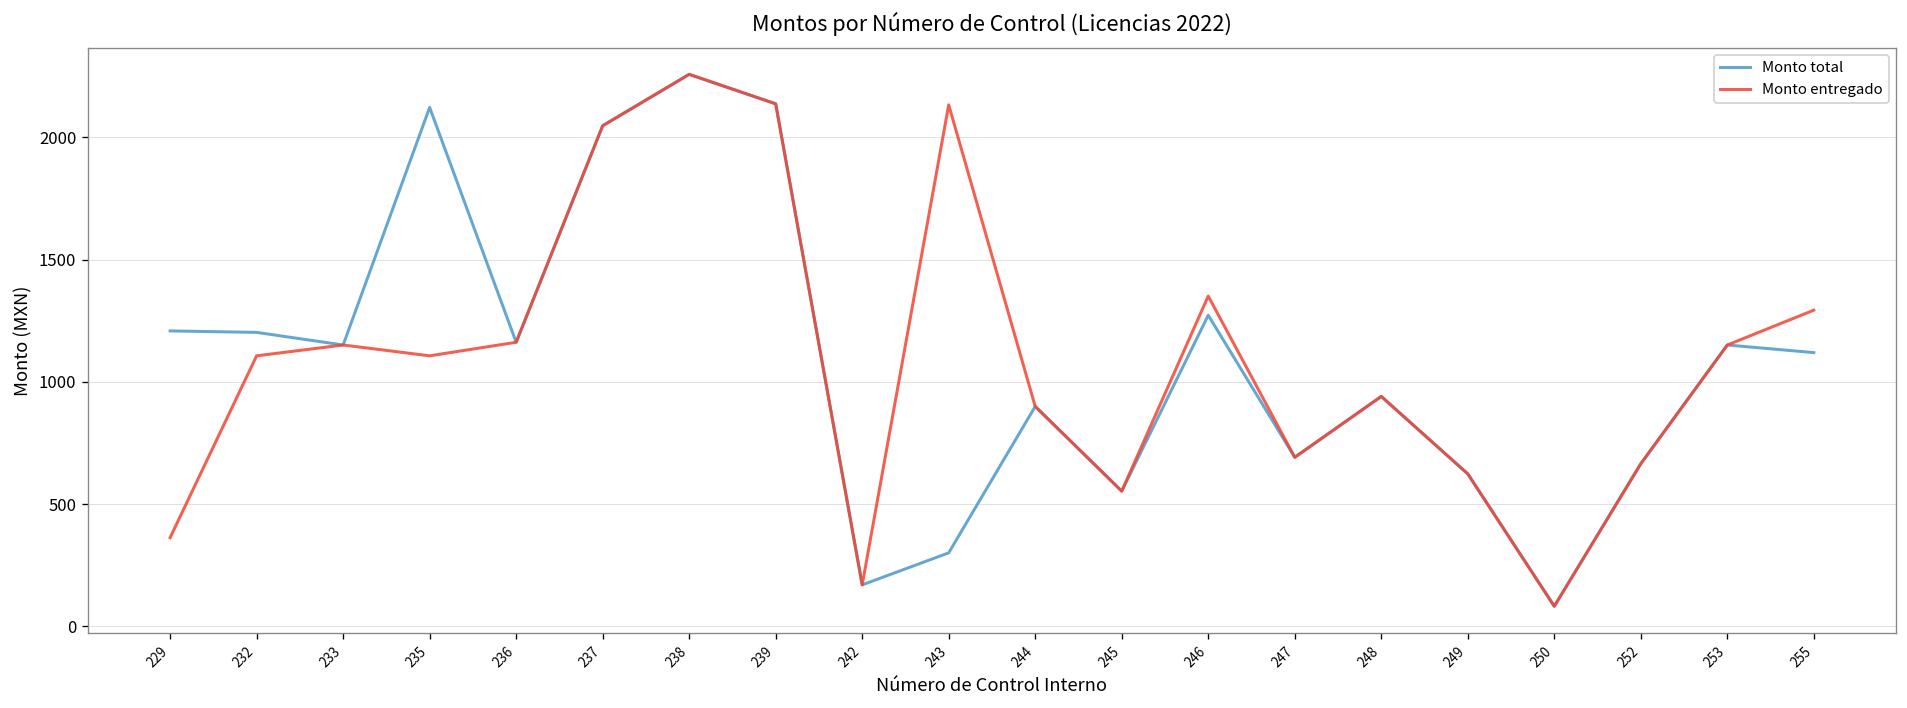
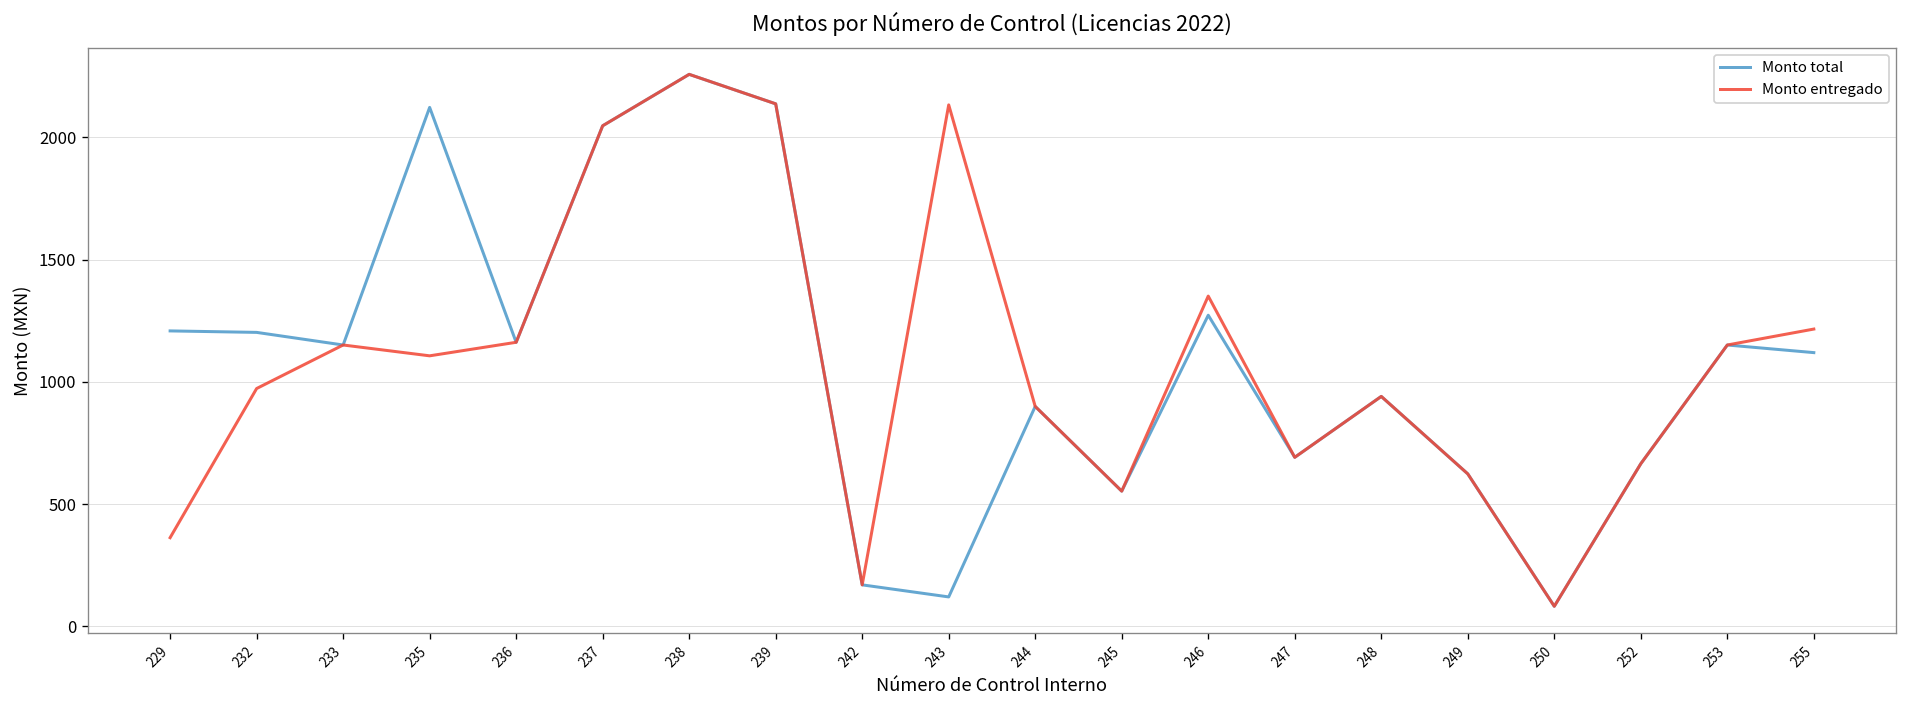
  {
    "Monto total": {
      "229": 1210,
      "232": 1200,
      "235": 2120,
-     "243": 300,
+     "243": 120,
      "246": 1270,
      "255": 1120
    },
    "Monto entregado": {
      "229": 360,
-     "232": 1110,
+     "232": 970,
      "235": 1110,
      "243": 2130,
      "246": 1350,
-     "255": 1290
+     "255": 1220
    }
  }
